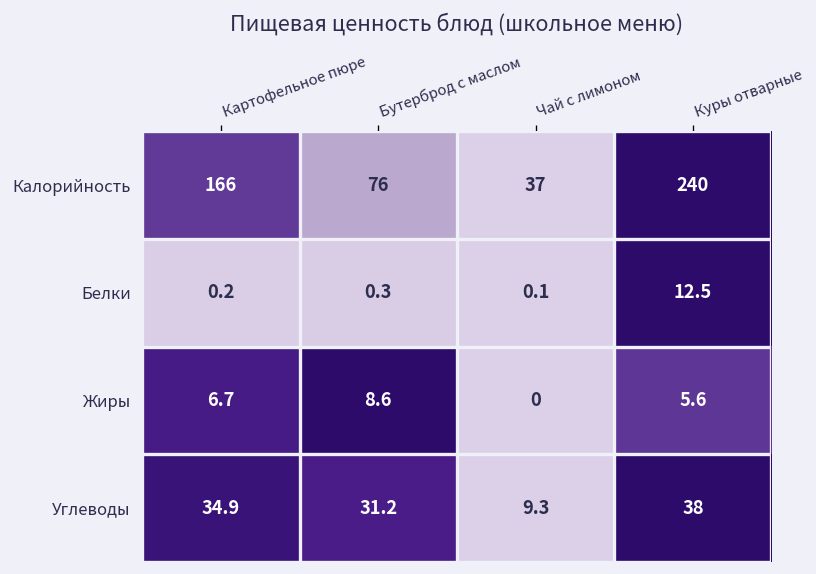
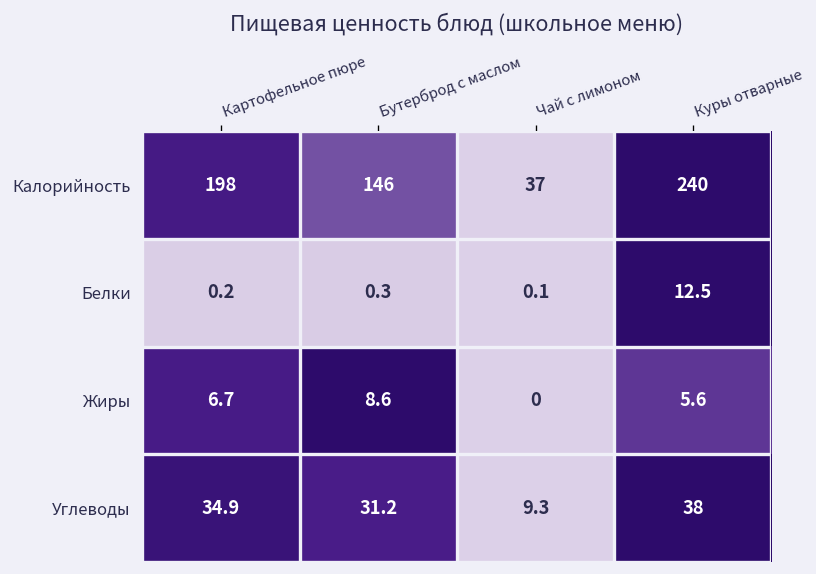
  {
    "Калорийность": {
-     "Картофельное пюре": 166,
-     "Бутерброд с маслом": 76,
+     "Картофельное пюре": 198,
+     "Бутерброд с маслом": 146,
      "Чай с лимоном": 37,
      "Куры отварные": 240
    },
    "Белки": {
      "Картофельное пюре": 0.2,
      "Бутерброд с маслом": 0.3,
      "Чай с лимоном": 0.1,
      "Куры отварные": 12.5
    },
    "Жиры": {
      "Картофельное пюре": 6.7,
      "Бутерброд с маслом": 8.6,
      "Чай с лимоном": 0,
      "Куры отварные": 5.6
    },
    "Углеводы": {
      "Картофельное пюре": 34.9,
      "Бутерброд с маслом": 31.2,
      "Чай с лимоном": 9.3,
      "Куры отварные": 38
    }
  }
